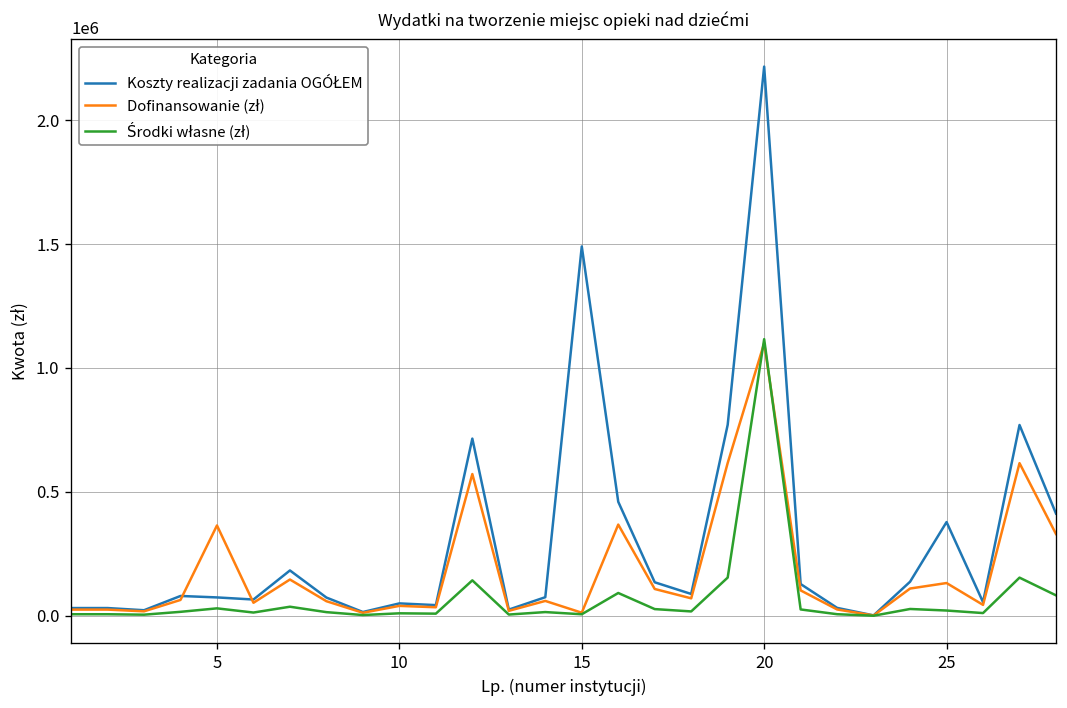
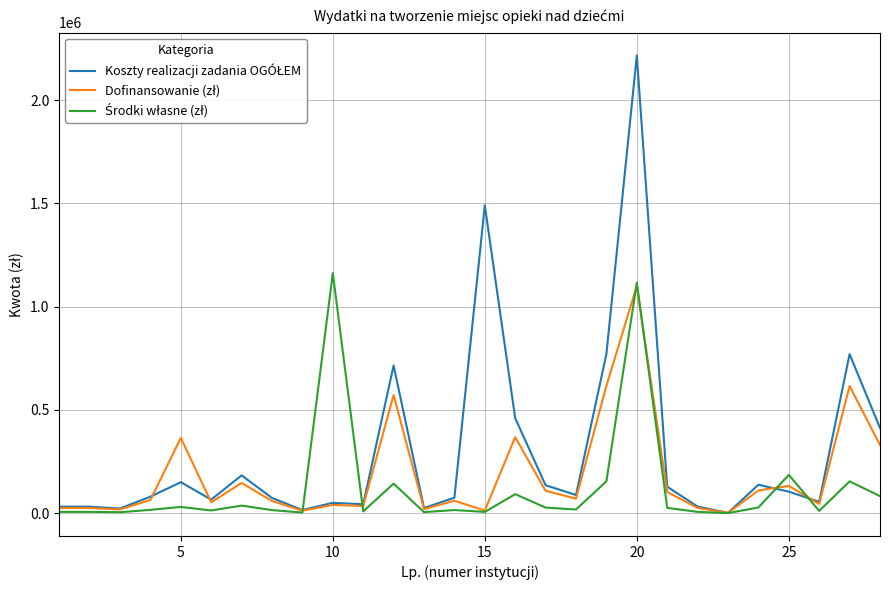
  {
    "Koszty realizacji zadania OGÓŁEM": {
-     "5": 70000,
+     "5": 150000,
      "15": 1490000,
      "20": 2220000,
-     "25": 380000
+     "25": 100000
    },
    "Dofinansowanie (zł)": {
      "5": 360000,
      "20": 1100000,
      "25": 130000
    },
    "Środki własne (zł)": {
      "5": 30000,
-     "10": 10000,
+     "10": 1160000,
      "20": 1120000,
-     "25": 20000
+     "25": 190000
    }
  }
